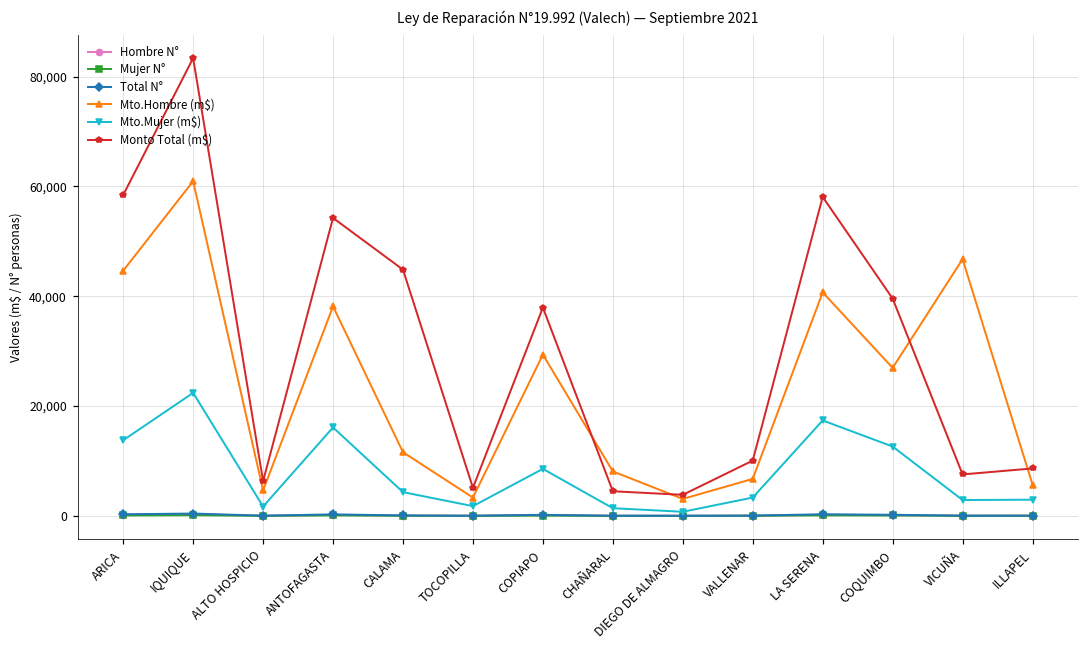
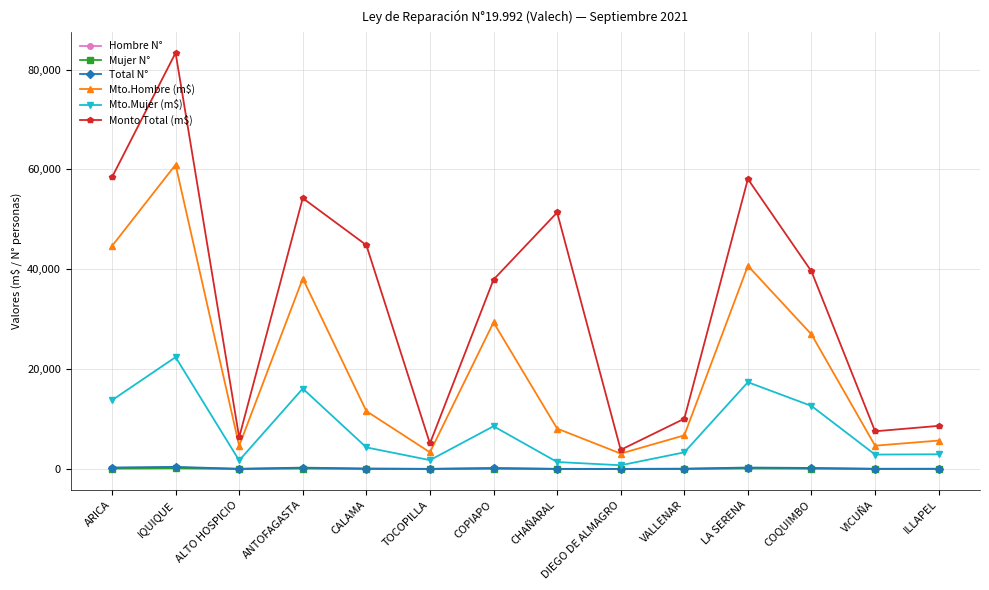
  {
    "Mto.Hombre (m$)": {
      "ARICA": "45,000",
      "IQUIQUE": "61,000",
      "ALTO HOSPICIO": "5,000",
      "ANTOFAGASTA": "38,000",
      "CALAMA": "12,000",
      "TOCOPILLA": "3,000",
      "COPIAPO": "29,000",
      "CHAÑARAL": "8,000",
      "DIEGO DE ALMAGRO": "3,000",
      "VALLENAR": "7,000",
      "LA SERENA": "41,000",
      "COQUIMBO": "27,000",
-     "VICUÑA": "47,000",
+     "VICUÑA": "5,000",
      "ILLAPEL": "6,000"
    },
    "Mto.Mujer (m$)": {
      "ARICA": "14,000",
      "IQUIQUE": "22,000",
      "ALTO HOSPICIO": "2,000",
      "ANTOFAGASTA": "16,000",
      "CALAMA": "4,000",
      "TOCOPILLA": "2,000",
      "COPIAPO": "9,000",
      "CHAÑARAL": "1,000",
      "DIEGO DE ALMAGRO": "1,000",
      "VALLENAR": "3,000",
      "LA SERENA": "17,000",
      "COQUIMBO": "13,000",
      "VICUÑA": "3,000",
      "ILLAPEL": "3,000"
    },
    "Monto Total (m$)": {
      "ARICA": "58,000",
      "IQUIQUE": "83,000",
      "ALTO HOSPICIO": "6,000",
      "ANTOFAGASTA": "54,000",
      "CALAMA": "45,000",
      "TOCOPILLA": "5,000",
      "COPIAPO": "38,000",
-     "CHAÑARAL": "4,000",
+     "CHAÑARAL": "51,000",
      "DIEGO DE ALMAGRO": "4,000",
      "VALLENAR": "10,000",
      "LA SERENA": "58,000",
      "COQUIMBO": "40,000",
      "VICUÑA": "8,000",
      "ILLAPEL": "9,000"
    }
  }
